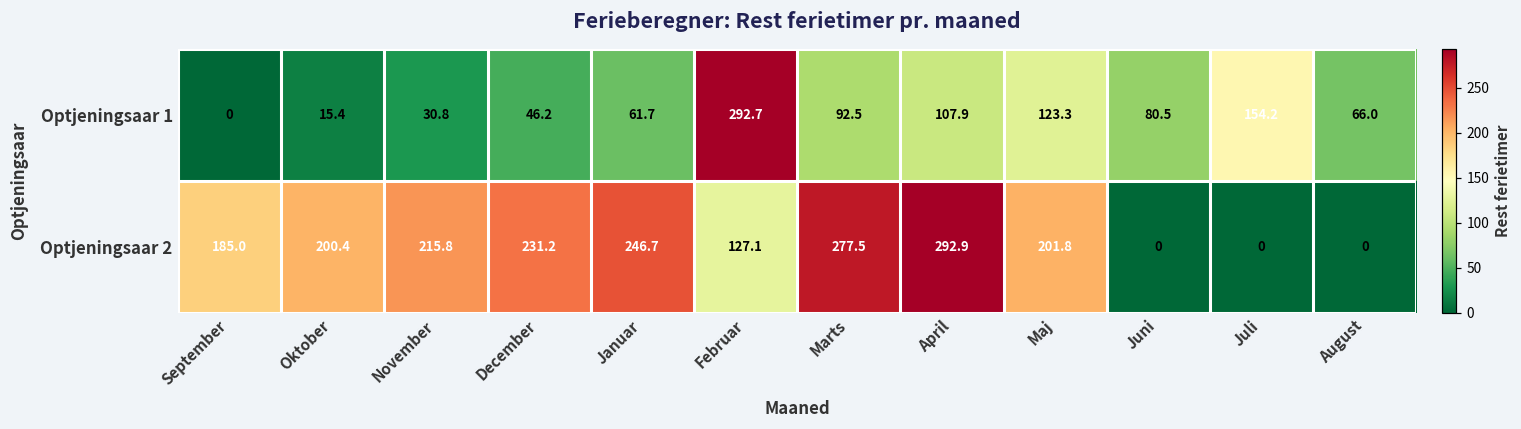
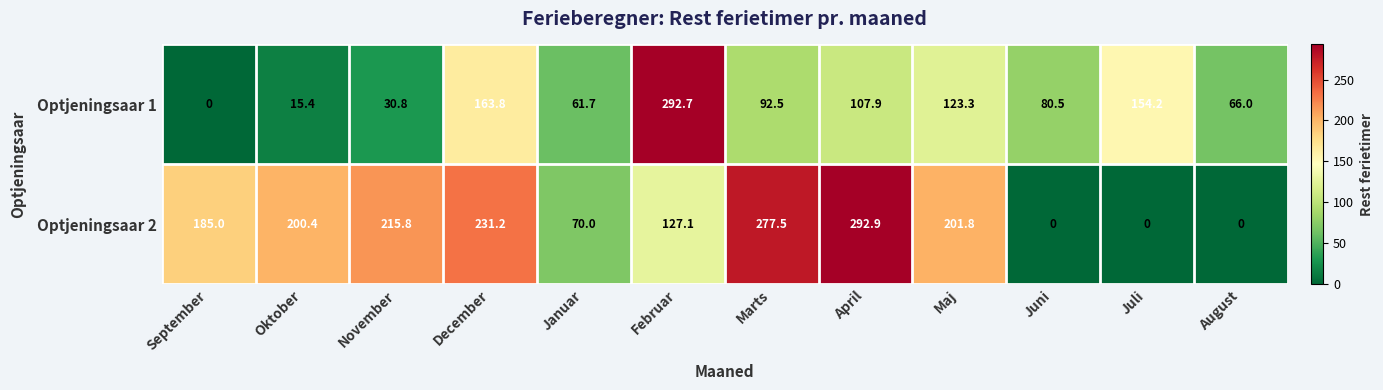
  {
    "Optjeningsaar 1": {
      "September": 0,
      "Oktober": 15.4,
      "November": 30.8,
-     "December": 46.2,
+     "December": 163.8,
      "Januar": 61.7,
      "Februar": 292.7,
      "Marts": 92.5,
      "April": 107.9,
      "Maj": 123.3,
      "Juni": 80.5,
      "Juli": 154.2,
      "August": 66.0
    },
    "Optjeningsaar 2": {
      "September": 185.0,
      "Oktober": 200.4,
      "November": 215.8,
      "December": 231.2,
-     "Januar": 246.7,
+     "Januar": 70.0,
      "Februar": 127.1,
      "Marts": 277.5,
      "April": 292.9,
      "Maj": 201.8,
      "Juni": 0,
      "Juli": 0,
      "August": 0
    }
  }
